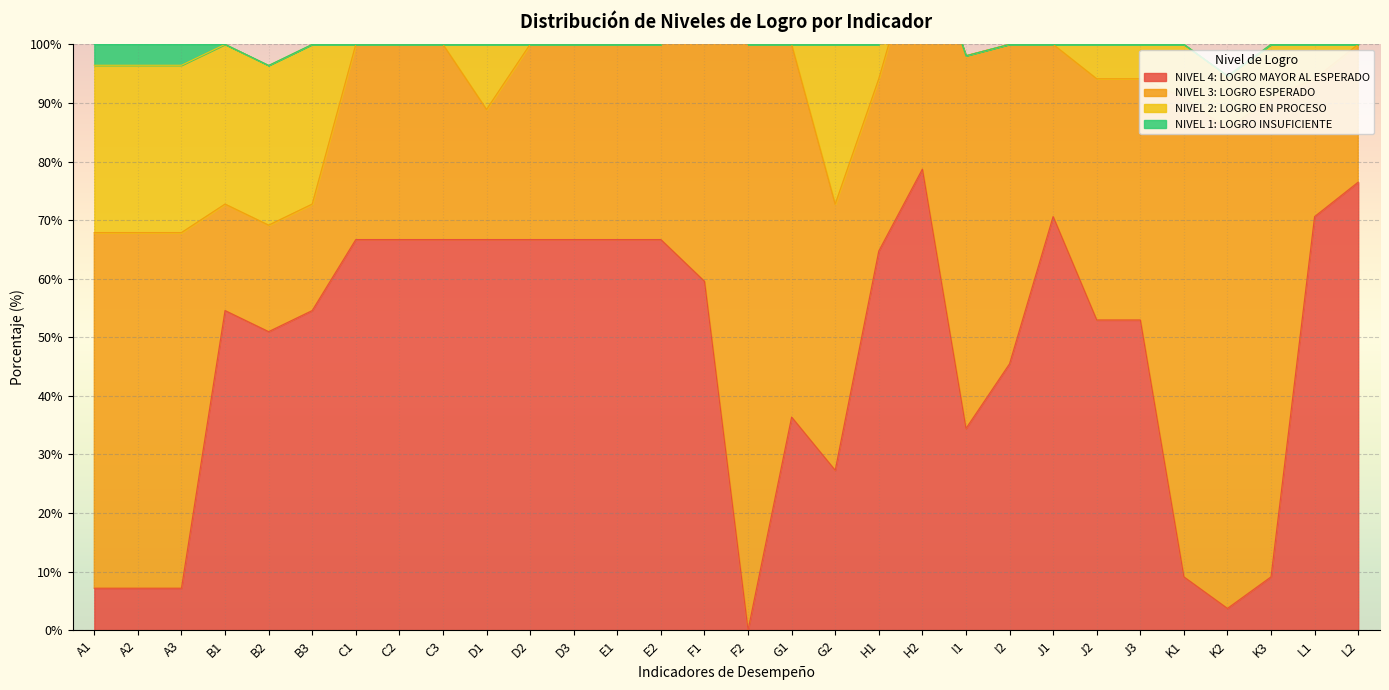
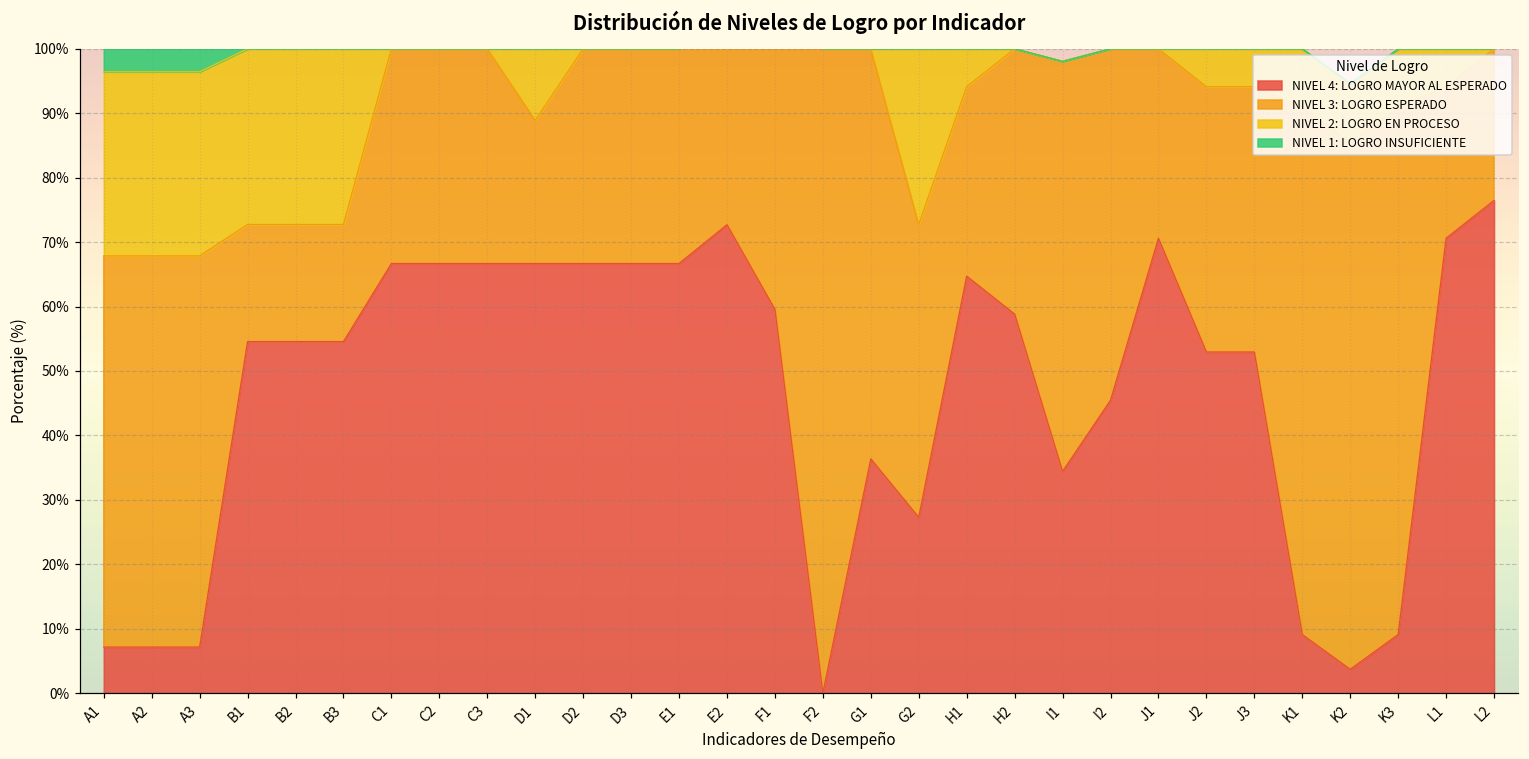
  {
    "NIVEL 4: LOGRO MAYOR AL ESPERADO": {
      "A1": "7%",
      "A2": "7%",
      "A3": "7%",
      "B1": "55%",
-     "B2": "51%",
+     "B2": "55%",
      "B3": "55%",
      "C1": "67%",
      "C2": "67%",
      "C3": "67%",
      "D1": "67%",
      "D2": "67%",
      "D3": "67%",
      "E1": "67%",
-     "E2": "67%",
+     "E2": "73%",
      "F1": "60%",
      "F2": "0%",
      "G1": "36%",
      "G2": "27%",
      "H1": "65%",
-     "H2": "79%",
+     "H2": "59%",
      "I1": "34%",
      "I2": "45%",
      "J1": "71%",
      "J2": "53%",
      "J3": "53%",
      "K1": "9%",
      "K2": "4%",
      "K3": "9%",
      "L1": "71%",
      "L2": "76%"
    },
    "NIVEL 1: LOGRO INSUFICIENTE": {
      "A1": "4%",
      "A2": "4%",
      "A3": "4%"
    }
  }
